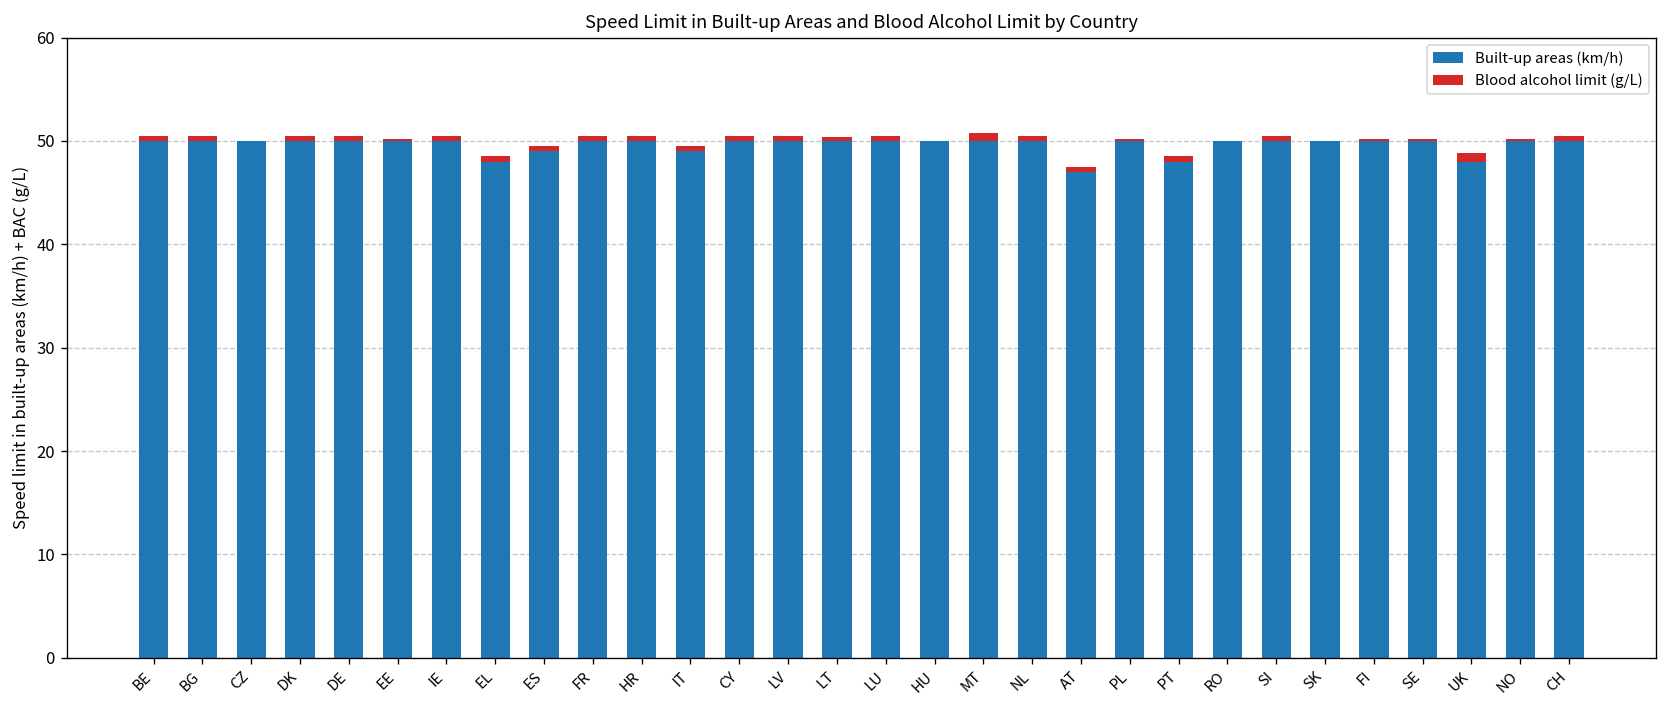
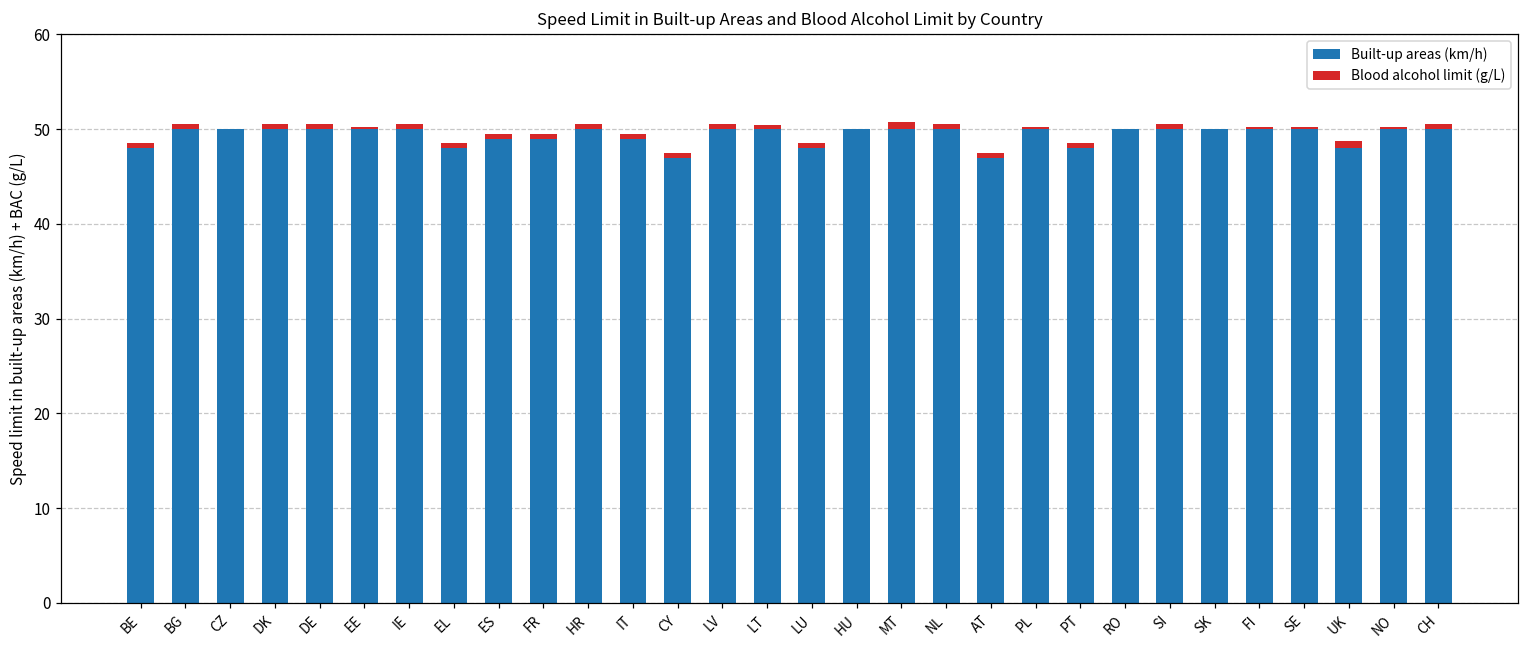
  {
    "Built-up areas (km/h)": {
-     "BE": 50,
+     "BE": 48,
      "BG": 50,
      "CZ": 50,
      "DK": 50,
      "DE": 50,
      "EE": 50,
      "IE": 50,
      "EL": 48,
      "ES": 49,
-     "FR": 50,
+     "FR": 49,
      "HR": 50,
      "IT": 49,
-     "CY": 50,
+     "CY": 47,
      "LV": 50,
      "LT": 50,
-     "LU": 50,
+     "LU": 48,
      "HU": 50,
      "MT": 50,
      "NL": 50,
      "AT": 47,
      "PL": 50,
      "PT": 48,
      "RO": 50,
      "SI": 50,
      "SK": 50,
      "FI": 50,
      "SE": 50,
      "UK": 48,
      "NO": 50,
      "CH": 50
    },
    "Blood alcohol limit (g/L)": {
      "BE": 1,
      "BG": 1,
      "CZ": 0,
      "DK": 1,
      "DE": 1,
      "IE": 1,
      "EL": 1,
      "ES": 1,
      "FR": 1,
      "HR": 1,
      "IT": 1,
      "CY": 1,
      "LV": 1,
      "LT": 0,
      "LU": 1,
      "HU": 0,
      "MT": 1,
      "NL": 1,
      "AT": 1,
      "PT": 1,
      "RO": 0,
      "SI": 1,
      "SK": 0,
      "UK": 1,
      "CH": 1
    }
  }
